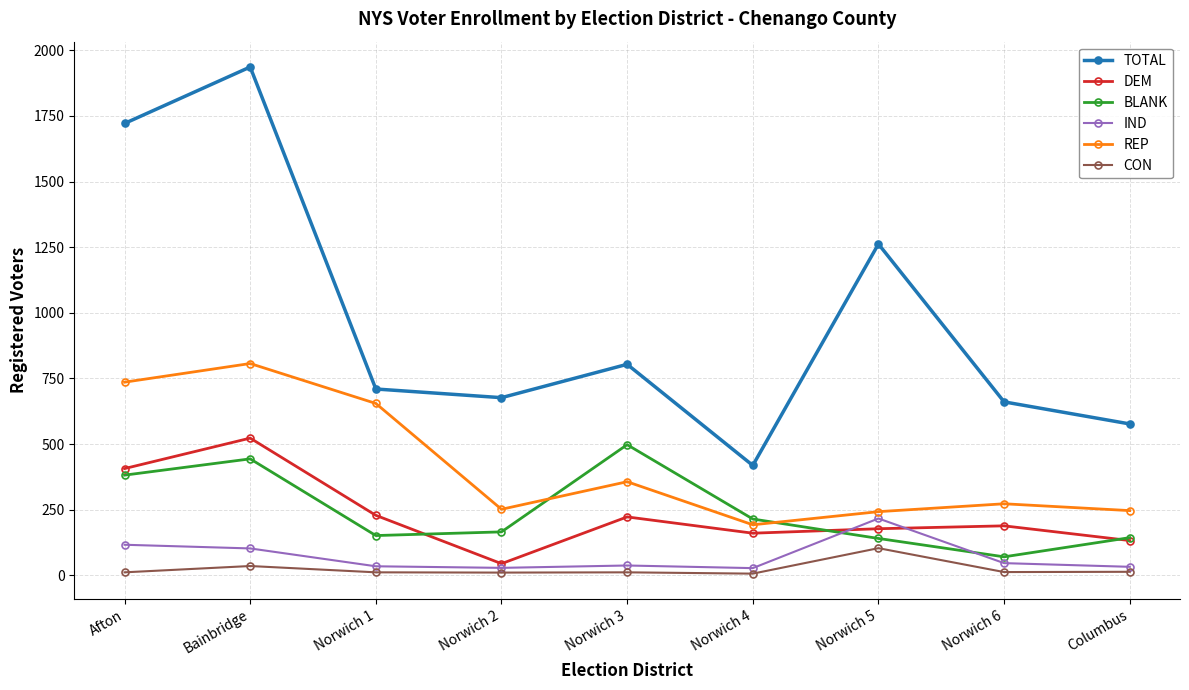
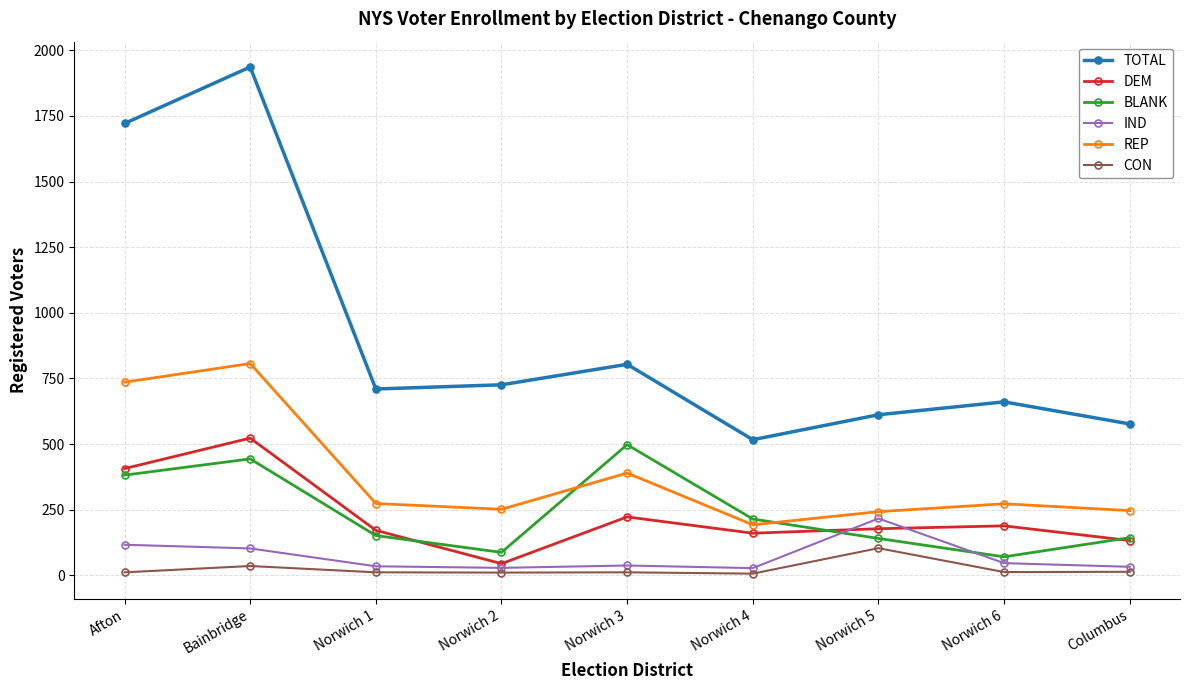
  {
    "TOTAL": {
      "Afton": 1720,
      "Bainbridge": 1940,
      "Norwich 1": 710,
-     "Norwich 2": 680,
+     "Norwich 2": 730,
      "Norwich 3": 800,
-     "Norwich 4": 420,
-     "Norwich 5": 1260,
+     "Norwich 4": 520,
+     "Norwich 5": 610,
      "Norwich 6": 660,
      "Columbus": 580
    },
    "DEM": {
      "Afton": 410,
      "Bainbridge": 520,
-     "Norwich 1": 230,
+     "Norwich 1": 170,
      "Norwich 2": 50,
      "Norwich 3": 220,
      "Norwich 4": 160,
      "Norwich 5": 180,
      "Norwich 6": 190,
      "Columbus": 130
    },
    "BLANK": {
      "Afton": 380,
      "Bainbridge": 440,
      "Norwich 1": 150,
-     "Norwich 2": 170,
+     "Norwich 2": 90,
      "Norwich 3": 500,
      "Norwich 4": 220,
      "Norwich 5": 140,
      "Norwich 6": 70,
      "Columbus": 140
    },
    "IND": {
      "Afton": 120,
      "Bainbridge": 100,
      "Norwich 1": 40,
      "Norwich 2": 30,
      "Norwich 3": 40,
      "Norwich 4": 30,
      "Norwich 5": 220,
      "Norwich 6": 50,
      "Columbus": 30
    },
    "REP": {
      "Afton": 740,
      "Bainbridge": 810,
-     "Norwich 1": 660,
+     "Norwich 1": 270,
      "Norwich 2": 250,
-     "Norwich 3": 360,
+     "Norwich 3": 390,
      "Norwich 4": 190,
      "Norwich 5": 240,
      "Norwich 6": 270,
      "Columbus": 250
    },
    "CON": {
      "Afton": 10,
      "Bainbridge": 40,
      "Norwich 1": 10,
      "Norwich 2": 10,
      "Norwich 3": 10,
      "Norwich 4": 10,
      "Norwich 5": 100,
      "Norwich 6": 10,
      "Columbus": 10
    }
  }
